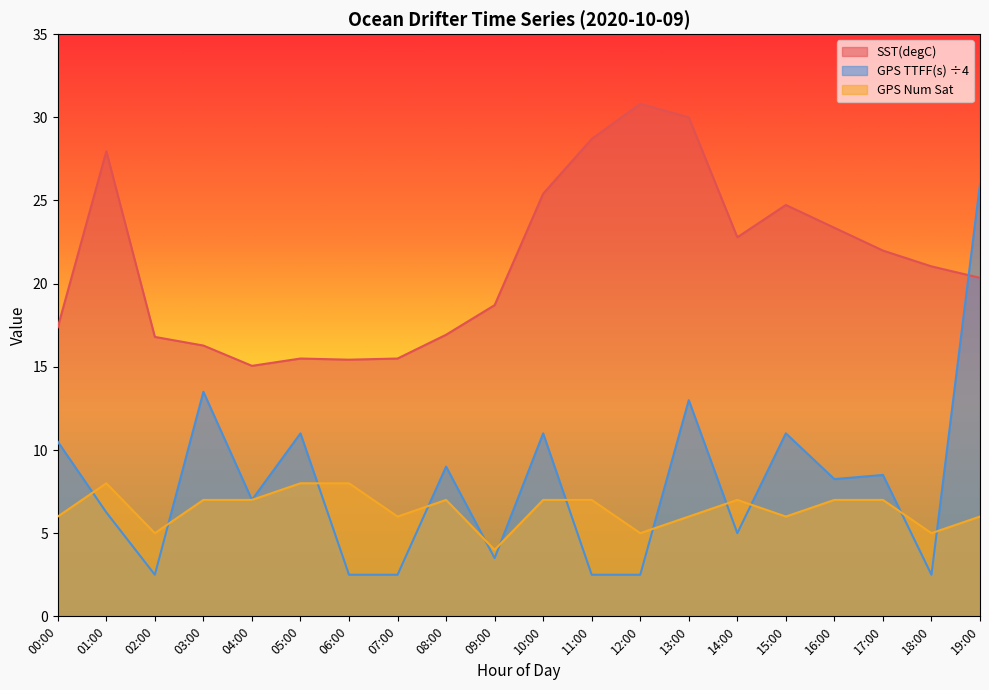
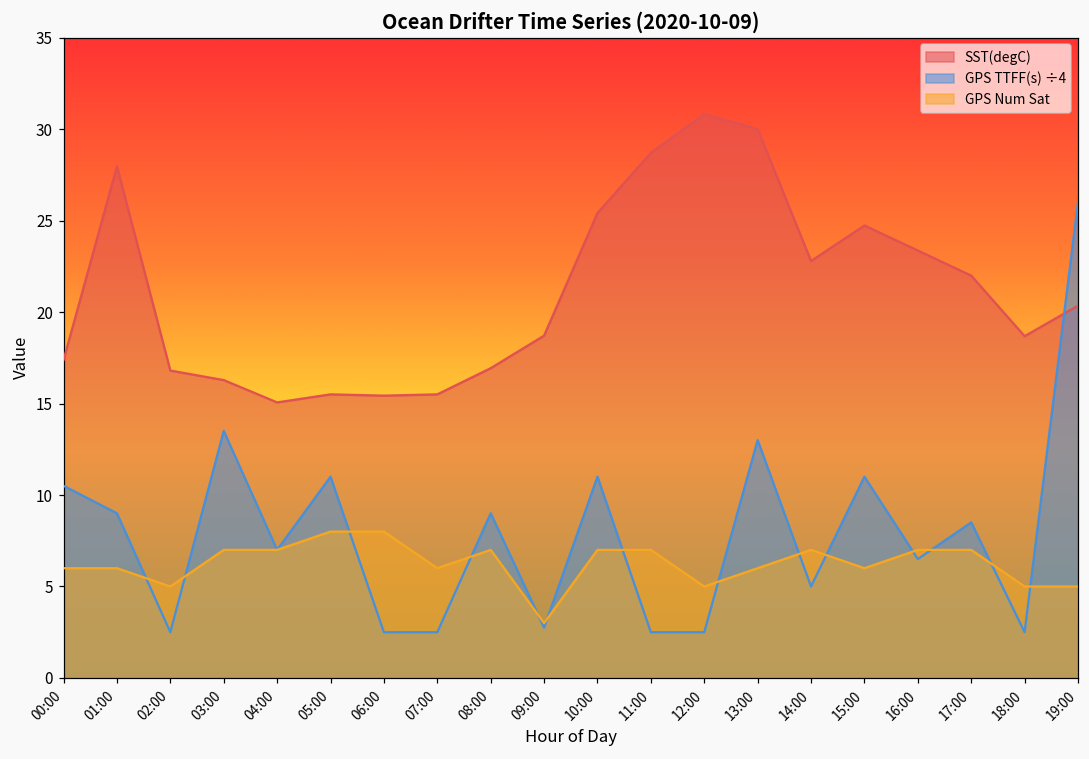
  {
    "SST(degC)": {
      "00:00": 17.4,
      "01:00": 28.0,
      "02:00": 16.8,
      "03:00": 16.3,
      "04:00": 15.1,
      "05:00": 15.5,
      "06:00": 15.4,
      "07:00": 15.5,
      "08:00": 16.9,
      "09:00": 18.7,
      "10:00": 25.4,
      "11:00": 28.7,
      "12:00": 30.8,
      "13:00": 30.0,
      "14:00": 22.8,
      "15:00": 24.7,
      "16:00": 23.4,
      "17:00": 22.0,
-     "18:00": 21.0,
+     "18:00": 18.7,
      "19:00": 20.4
    },
    "GPS TTFF(s) ÷4": {
      "00:00": 10.5,
-     "01:00": 6.3,
+     "01:00": 9.0,
      "02:00": 2.5,
      "03:00": 13.5,
      "05:00": 11.0,
      "06:00": 2.5,
      "07:00": 2.5,
      "08:00": 9.0,
-     "09:00": 3.5,
+     "09:00": 2.8,
      "10:00": 11.0,
      "11:00": 2.5,
      "12:00": 2.5,
      "13:00": 13.0,
      "14:00": 5.0,
      "15:00": 11.0,
-     "16:00": 8.3,
+     "16:00": 6.5,
      "17:00": 8.5,
      "18:00": 2.5,
      "19:00": 26.0
    },
    "GPS Num Sat": {
      "00:00": 6,
-     "01:00": 8,
+     "01:00": 6,
      "02:00": 5,
      "03:00": 7,
      "05:00": 8,
      "06:00": 8,
      "07:00": 6,
      "08:00": 7,
-     "09:00": 4,
+     "09:00": 3,
      "10:00": 7,
      "11:00": 7,
      "12:00": 5,
      "13:00": 6,
      "14:00": 7,
      "15:00": 6,
      "16:00": 7,
      "17:00": 7,
      "18:00": 5,
-     "19:00": 6
+     "19:00": 5
    }
  }
